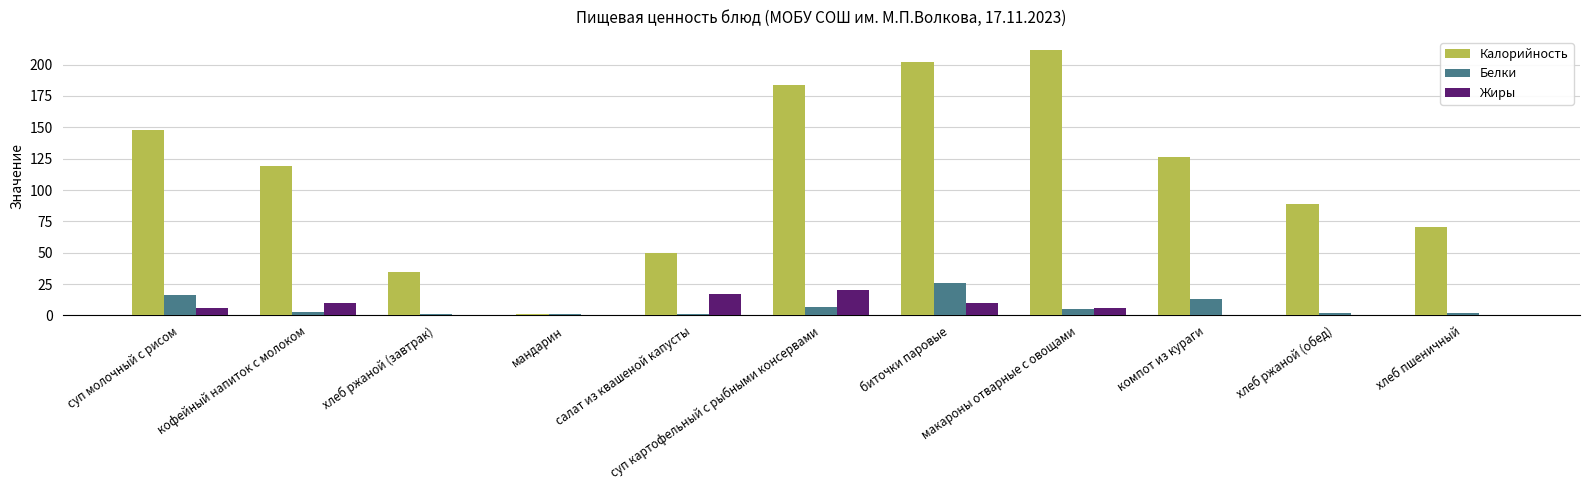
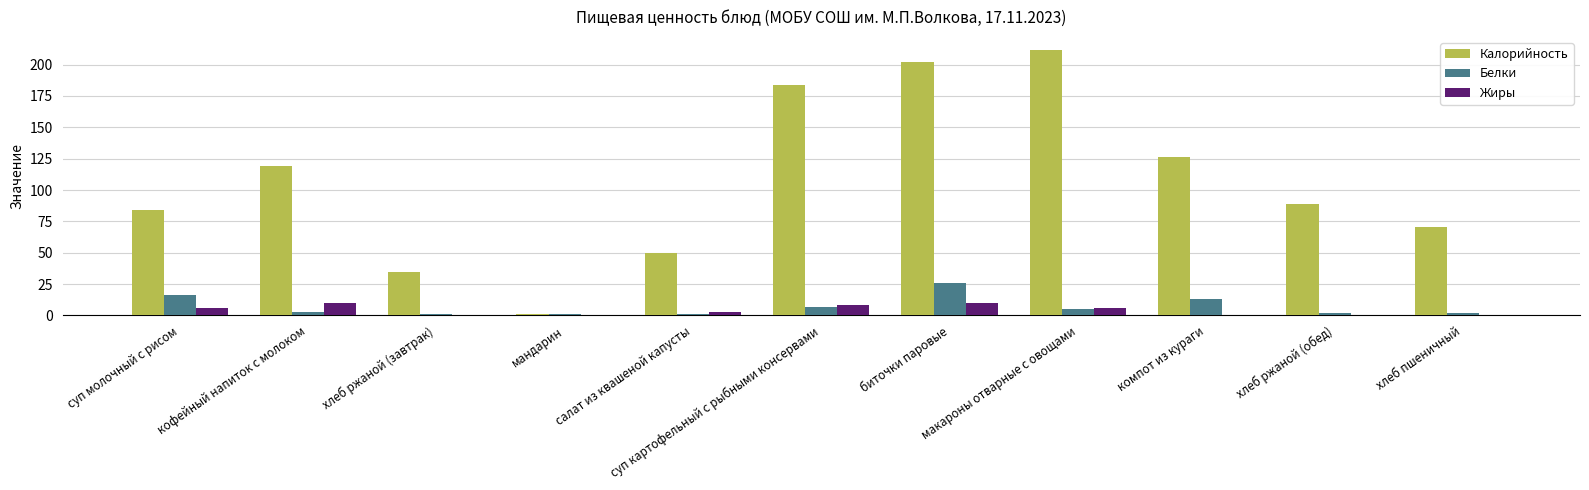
  {
    "Калорийность": {
-     "суп молочный с рисом": 148,
+     "суп молочный с рисом": 84,
      "кофейный напиток с молоком": 119,
      "хлеб ржаной (завтрак)": 35,
      "салат из квашеной капусты": 50,
      "суп картофельный с рыбными консервами": 184,
      "биточки паровые": 202,
      "макароны отварные с овощами": 212,
      "компот из кураги": 126,
      "хлеб ржаной (обед)": 89,
      "хлеб пшеничный": 71
    },
    "Белки": {
      "суп молочный с рисом": 16,
      "кофейный напиток с молоком": 3,
      "суп картофельный с рыбными консервами": 7,
      "биточки паровые": 26,
      "макароны отварные с овощами": 5,
      "компот из кураги": 13,
      "хлеб ржаной (обед)": 2,
      "хлеб пшеничный": 2
    },
    "Жиры": {
      "суп молочный с рисом": 6,
      "кофейный напиток с молоком": 10,
      "хлеб ржаной (завтрак)": 0,
      "мандарин": 0,
-     "салат из квашеной капусты": 17,
-     "суп картофельный с рыбными консервами": 20,
+     "салат из квашеной капусты": 3,
+     "суп картофельный с рыбными консервами": 8,
      "биточки паровые": 10,
      "макароны отварные с овощами": 6,
      "компот из кураги": 0
    }
  }
